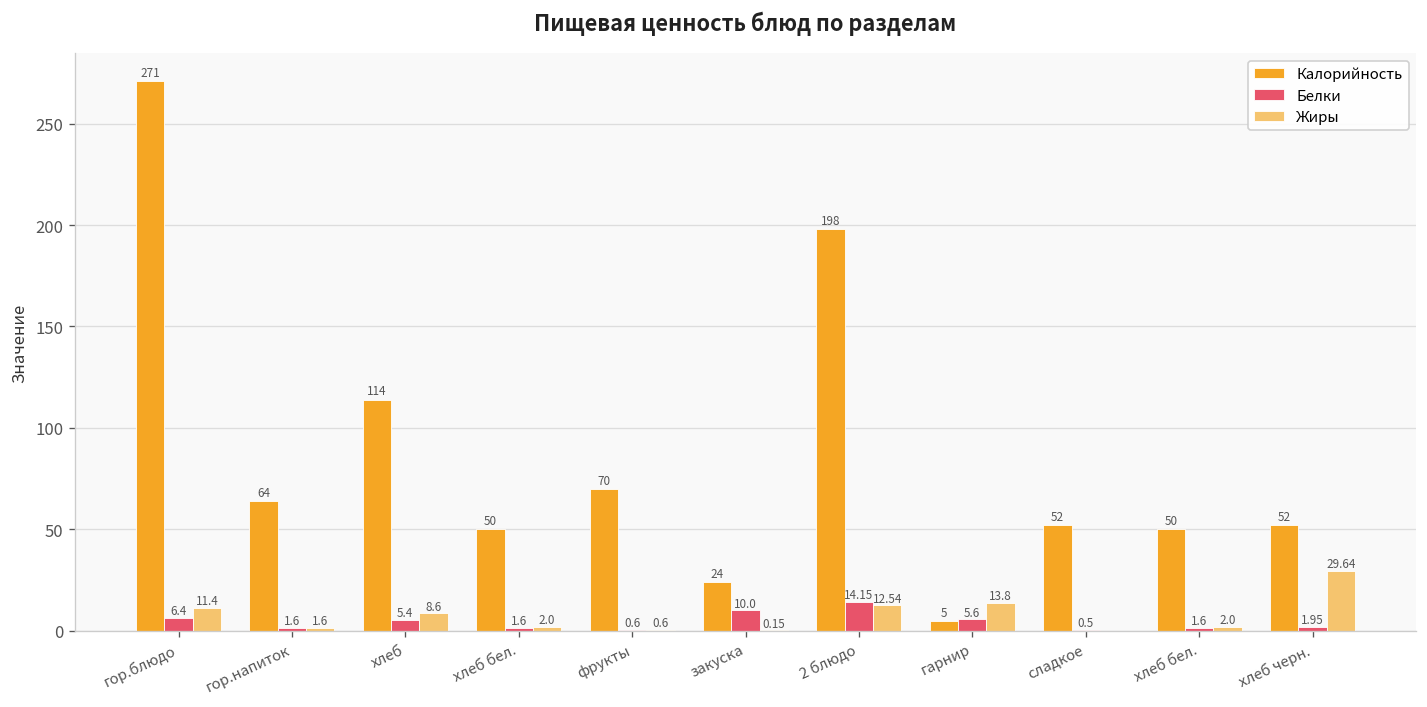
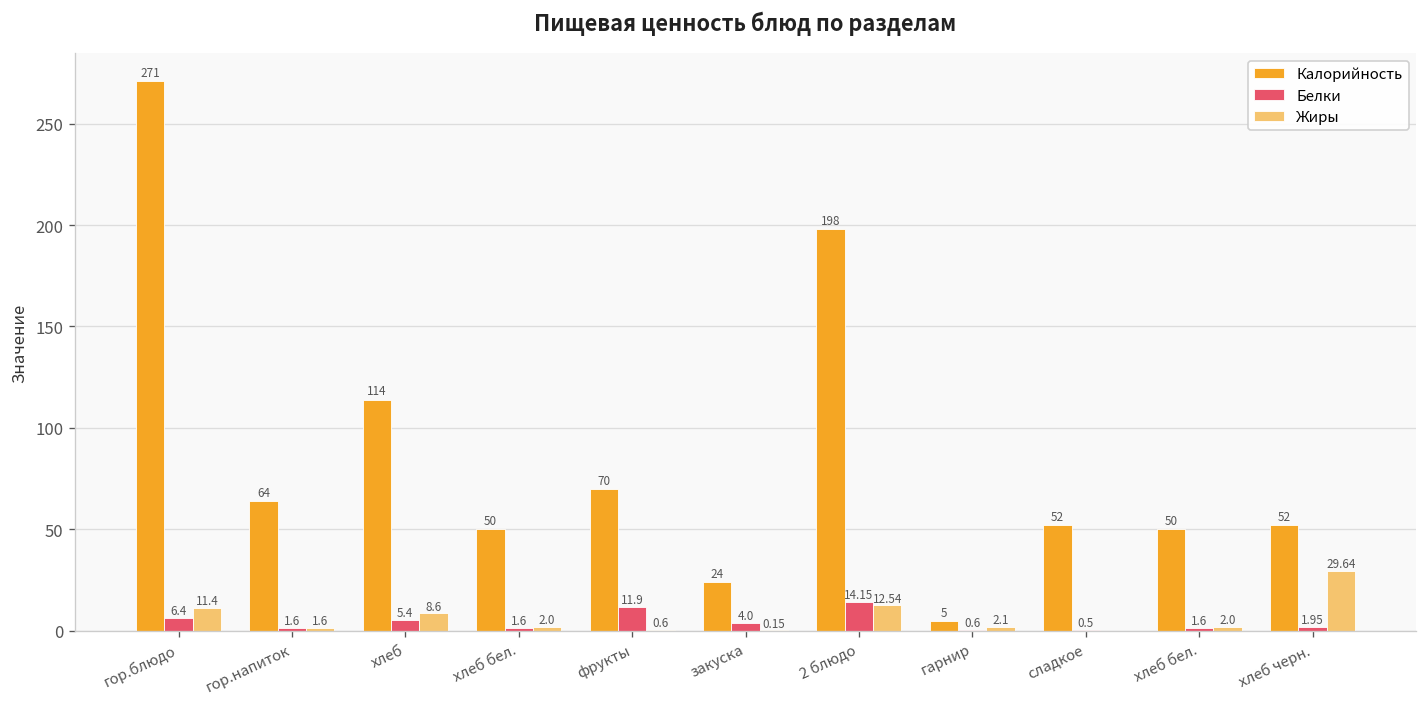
  {
    "Калорийность": {
      "гор.блюдо": 271,
      "гор.напиток": 64,
      "хлеб": 114,
      "фрукты": 70,
      "закуска": 24,
      "2 блюдо": 198,
      "гарнир": 5,
      "сладкое": 52,
      "хлеб черн.": 52
    },
    "Белки": {
      "гор.блюдо": 6.4,
      "гор.напиток": 1.6,
      "хлеб": 5.4,
-     "фрукты": 0.6,
-     "закуска": 10.0,
+     "фрукты": 11.9,
+     "закуска": 4.0,
      "2 блюдо": 14.15,
-     "гарнир": 5.6,
+     "гарнир": 0.6,
      "сладкое": 0.5,
      "хлеб черн.": 1.95
    },
    "Жиры": {
      "гор.блюдо": 11.4,
      "гор.напиток": 1.6,
      "хлеб": 8.6,
      "фрукты": 0.6,
      "закуска": 0.15,
      "2 блюдо": 12.54,
-     "гарнир": 13.8,
+     "гарнир": 2.1,
      "хлеб черн.": 29.64
    }
  }
